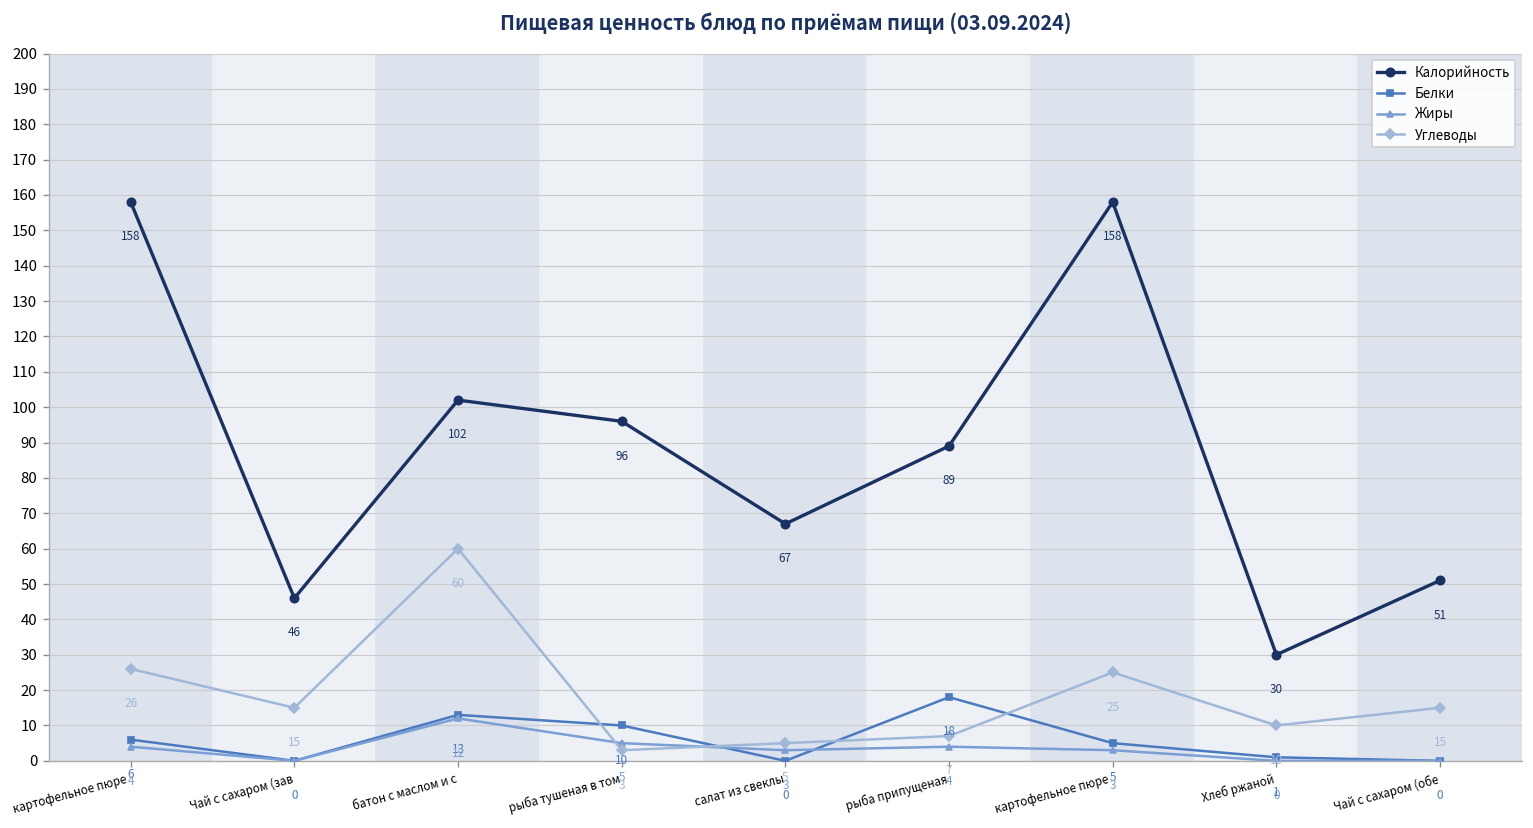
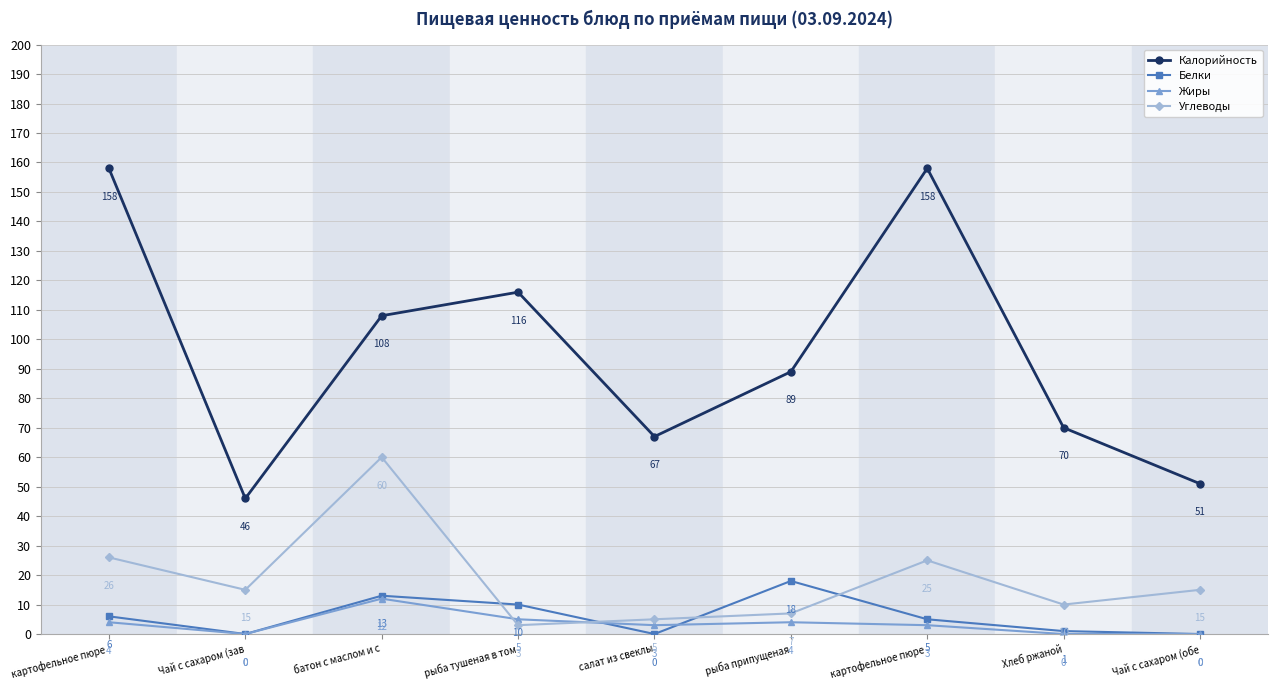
  {
    "Калорийность": {
      "Чай с сахаром (зав": 46,
-     "батон с маслом и с": 102,
-     "рыба тушеная в том": 96,
+     "батон с маслом и с": 108,
+     "рыба тушеная в том": 116,
      "салат из свеклы": 67,
      "рыба припущеная": 89,
-     "Хлеб ржаной": 30,
+     "Хлеб ржаной": 70,
      "Чай с сахаром (обе": 51
    },
    "Белки": {
      "рыба тушеная в том": 10,
      "салат из свеклы": 0
    }
  }
